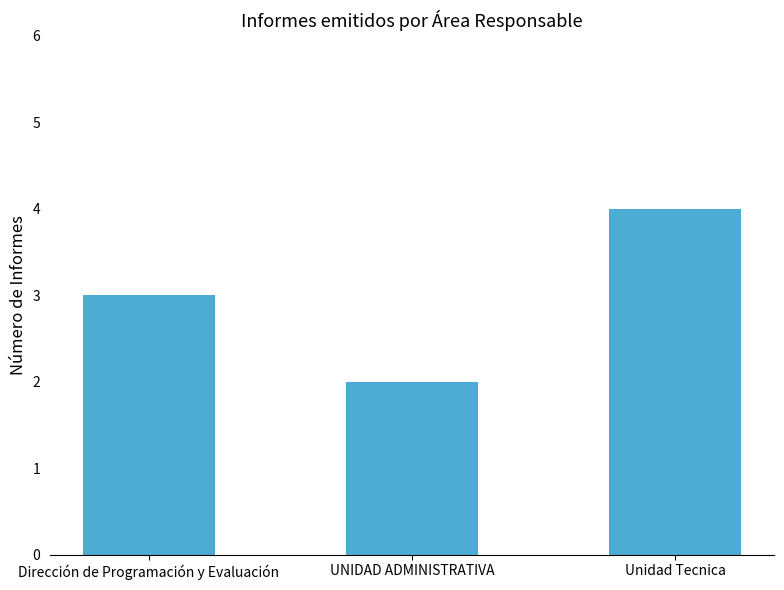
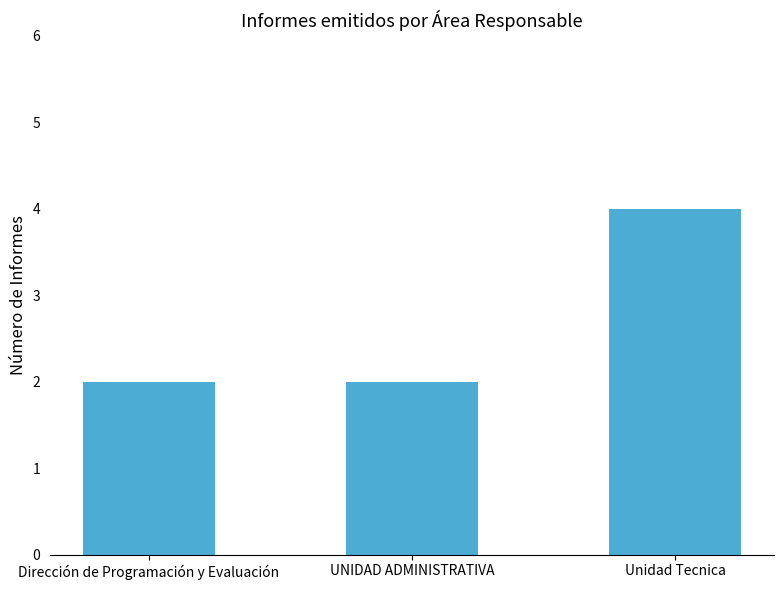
  {
-   "Dirección de Programación y Evaluación": 3,
+   "Dirección de Programación y Evaluación": 2,
    "UNIDAD ADMINISTRATIVA": 2,
    "Unidad Tecnica": 4
  }
